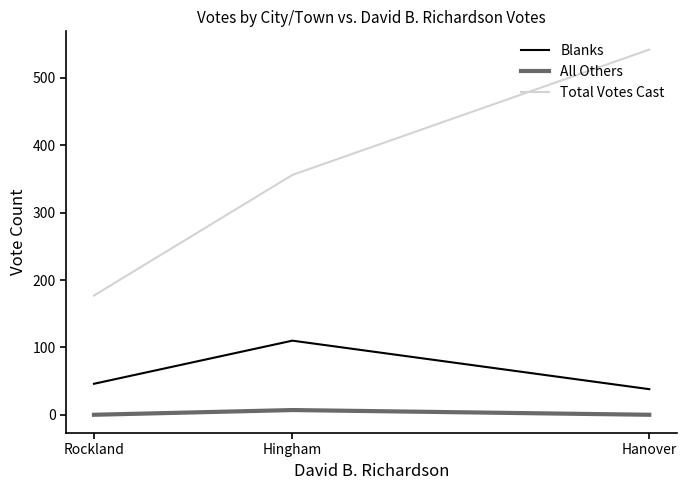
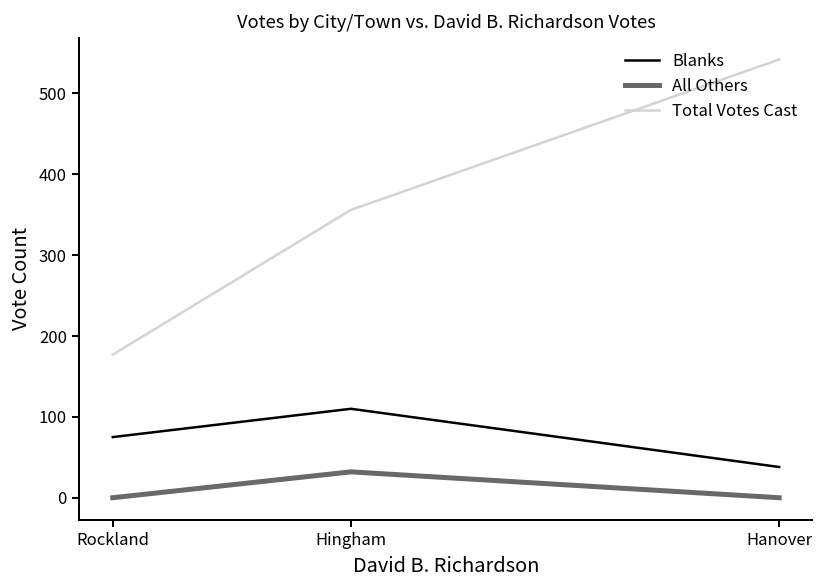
  {
    "Blanks": {
-     "Rockland": 50,
+     "Rockland": 80,
      "Hingham": 110,
      "Hanover": 40
    },
    "All Others": {
      "Rockland": 0,
-     "Hingham": 10,
+     "Hingham": 30,
      "Hanover": 0
    },
    "Total Votes Cast": {
      "Rockland": 180,
      "Hingham": 360,
      "Hanover": 540
    }
  }
